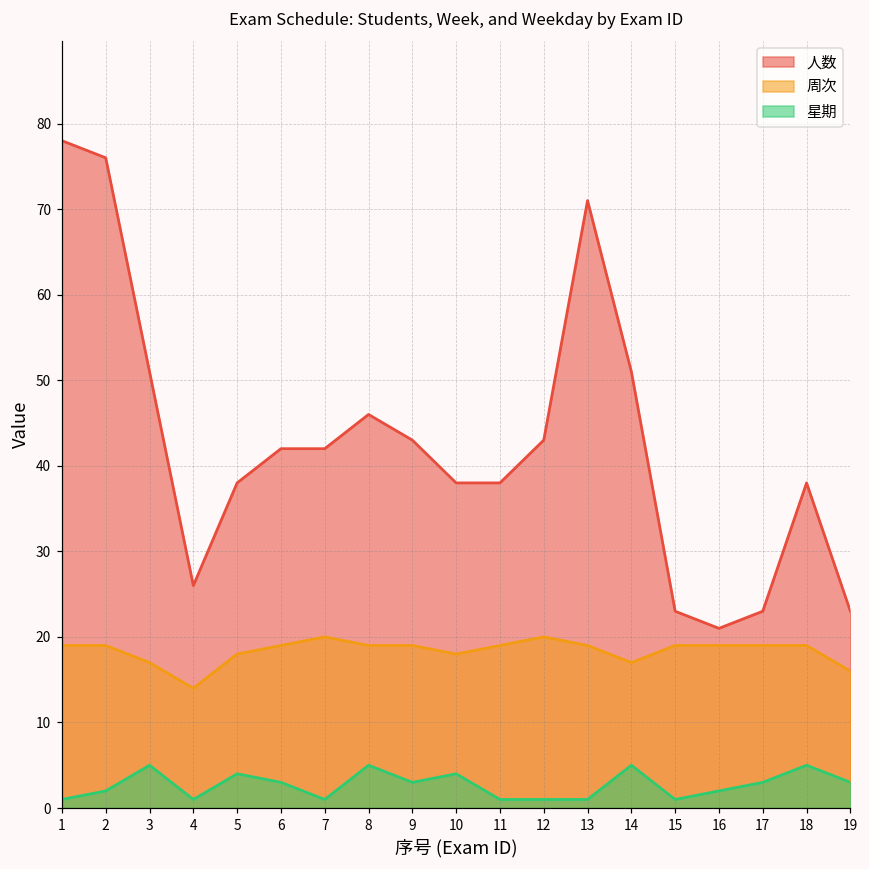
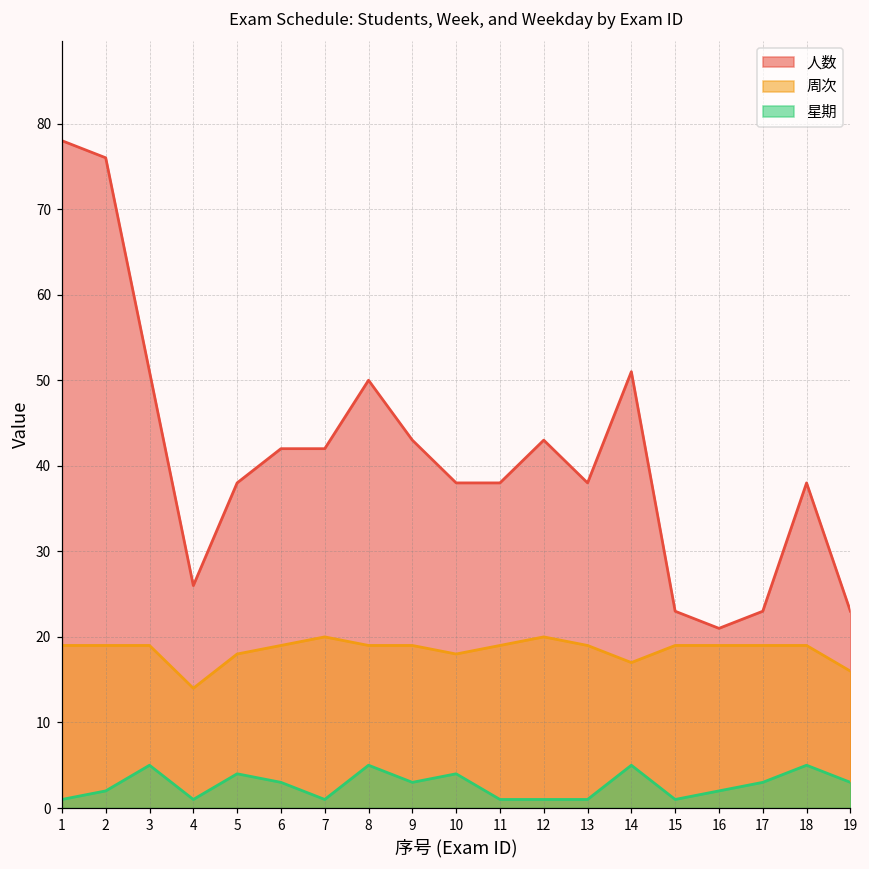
  {
    "人数": {
      "1": 78,
      "2": 76,
      "3": 51,
      "4": 26,
      "5": 38,
      "6": 42,
      "7": 42,
-     "8": 46,
+     "8": 50,
      "9": 43,
      "10": 38,
      "11": 38,
      "12": 43,
-     "13": 71,
+     "13": 38,
      "14": 51,
      "15": 23,
      "16": 21,
      "17": 23,
      "18": 38,
      "19": 23
    },
    "周次": {
      "1": 19,
      "2": 19,
-     "3": 17,
+     "3": 19,
      "4": 14,
      "5": 18,
      "6": 19,
      "7": 20,
      "8": 19,
      "9": 19,
      "10": 18,
      "11": 19,
      "12": 20,
      "13": 19,
      "14": 17,
      "15": 19,
      "16": 19,
      "17": 19,
      "18": 19,
      "19": 16
    },
    "星期": {
      "1": 1,
      "2": 2,
      "3": 5,
      "4": 1,
      "5": 4,
      "6": 3,
      "7": 1,
      "8": 5,
      "9": 3,
      "10": 4,
      "11": 1,
      "12": 1,
      "13": 1,
      "14": 5,
      "15": 1,
      "16": 2,
      "17": 3,
      "18": 5,
      "19": 3
    }
  }
